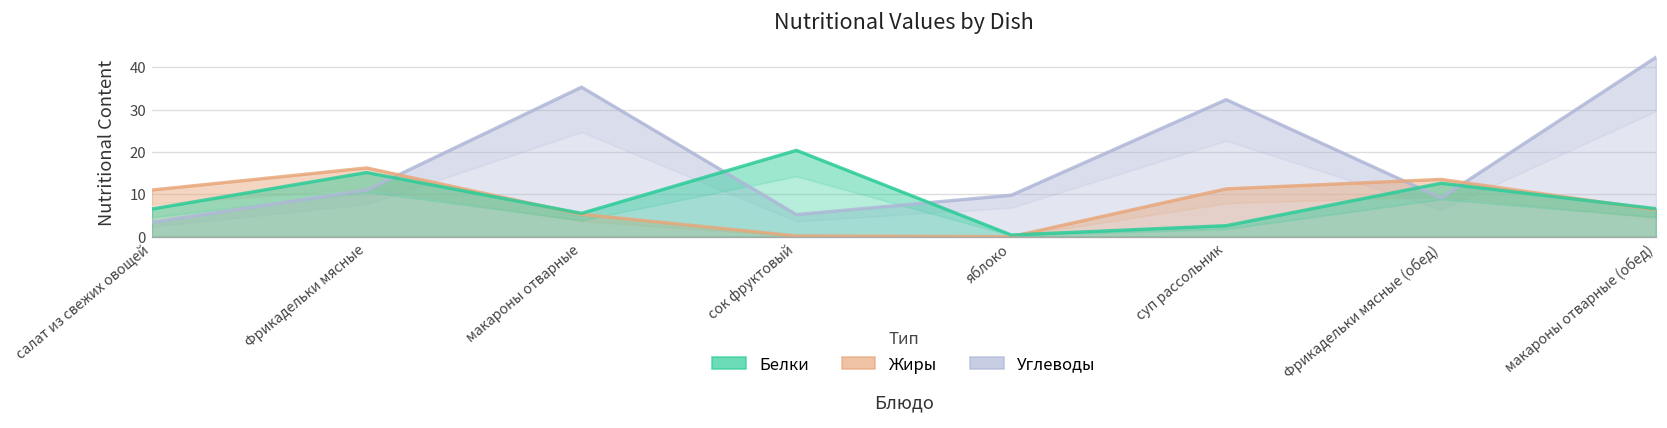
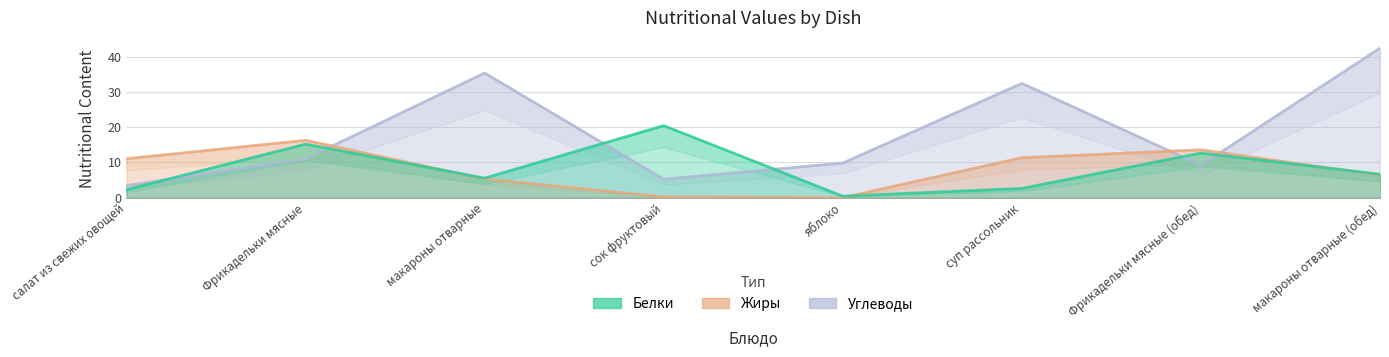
  {
    "Белки": {
-     "салат из свежих овощей": 7,
+     "салат из свежих овощей": 2,
      "Фрикадельки мясные": 15,
      "сок фруктовый": 20,
      "суп рассольник": 3,
      "Фрикадельки мясные (обед)": 13
    }
  }
